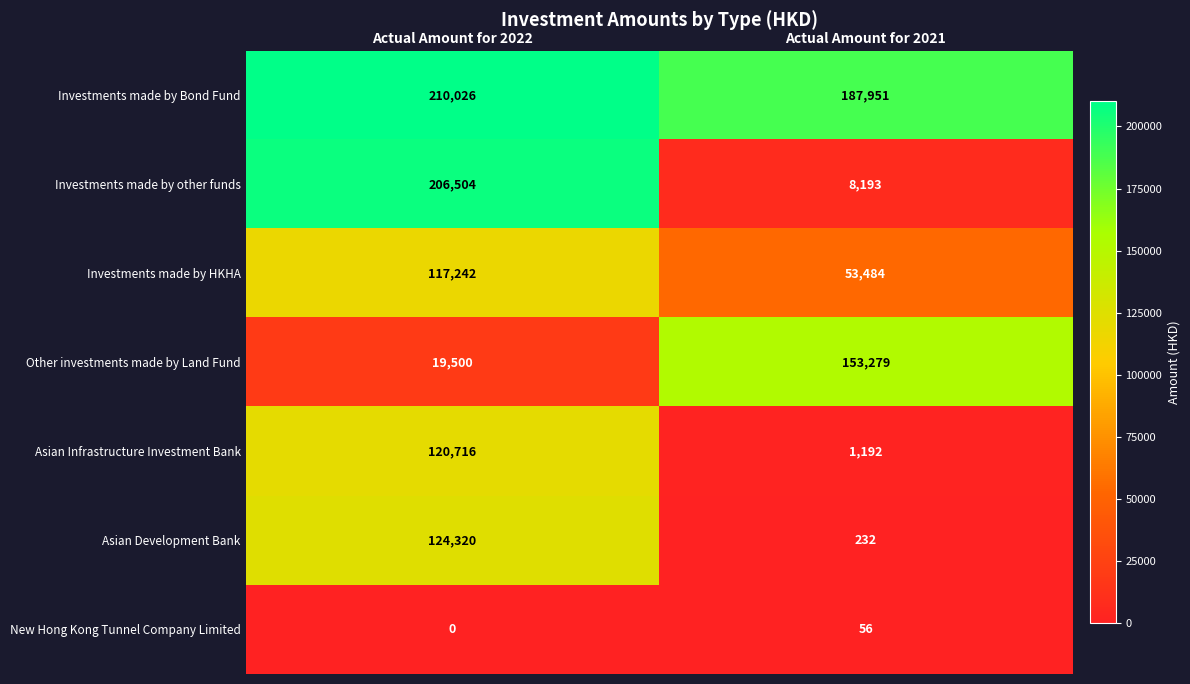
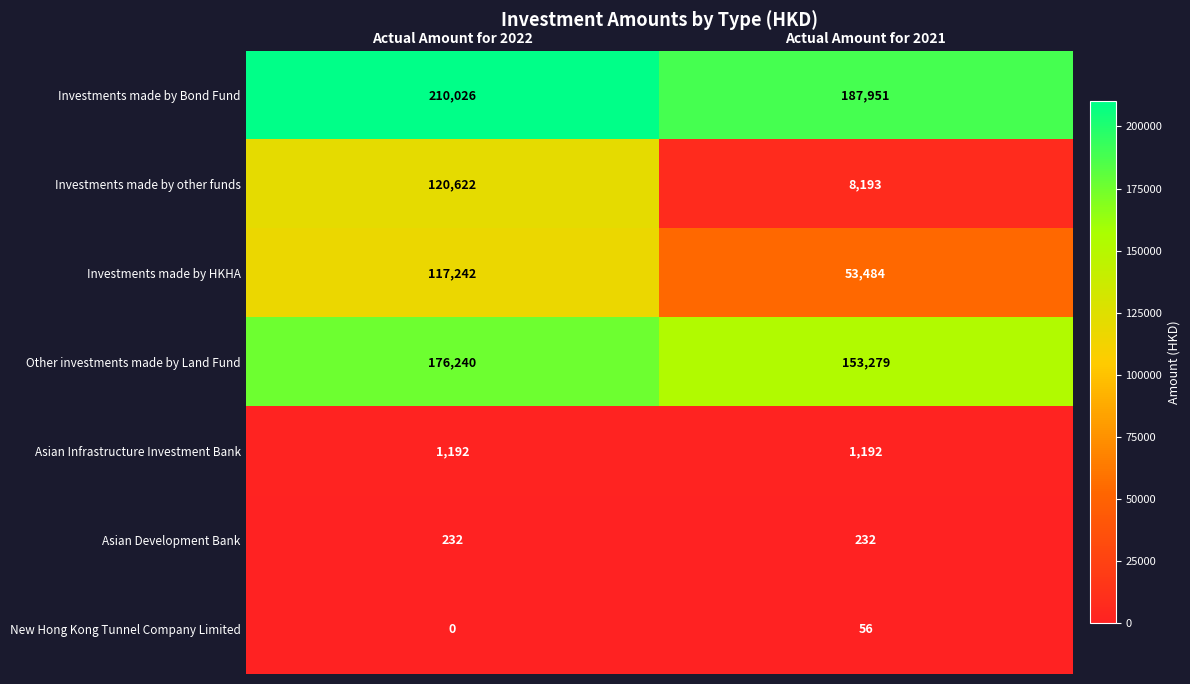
  {
    "Investments made by Bond Fund": {
      "Actual Amount for 2022": "210,026",
      "Actual Amount for 2021": "187,951"
    },
    "Investments made by other funds": {
-     "Actual Amount for 2022": "206,504",
+     "Actual Amount for 2022": "120,622",
      "Actual Amount for 2021": "8,193"
    },
    "Investments made by HKHA": {
      "Actual Amount for 2022": "117,242",
      "Actual Amount for 2021": "53,484"
    },
    "Other investments made by Land Fund": {
-     "Actual Amount for 2022": "19,500",
+     "Actual Amount for 2022": "176,240",
      "Actual Amount for 2021": "153,279"
    },
    "Asian Infrastructure Investment Bank": {
-     "Actual Amount for 2022": "120,716",
+     "Actual Amount for 2022": "1,192",
      "Actual Amount for 2021": "1,192"
    },
    "Asian Development Bank": {
-     "Actual Amount for 2022": "124,320",
+     "Actual Amount for 2022": "232",
      "Actual Amount for 2021": "232"
    },
    "New Hong Kong Tunnel Company Limited": {
      "Actual Amount for 2022": "0",
      "Actual Amount for 2021": "56"
    }
  }
